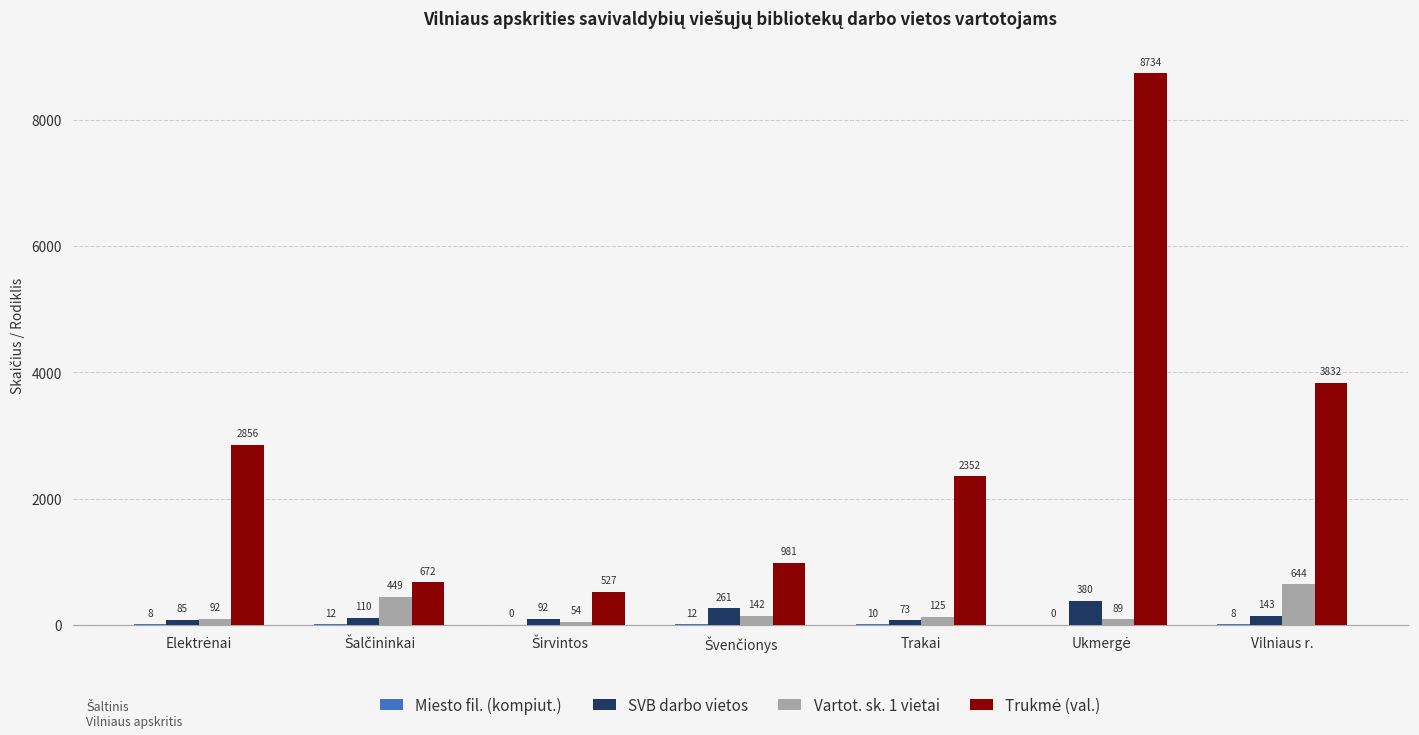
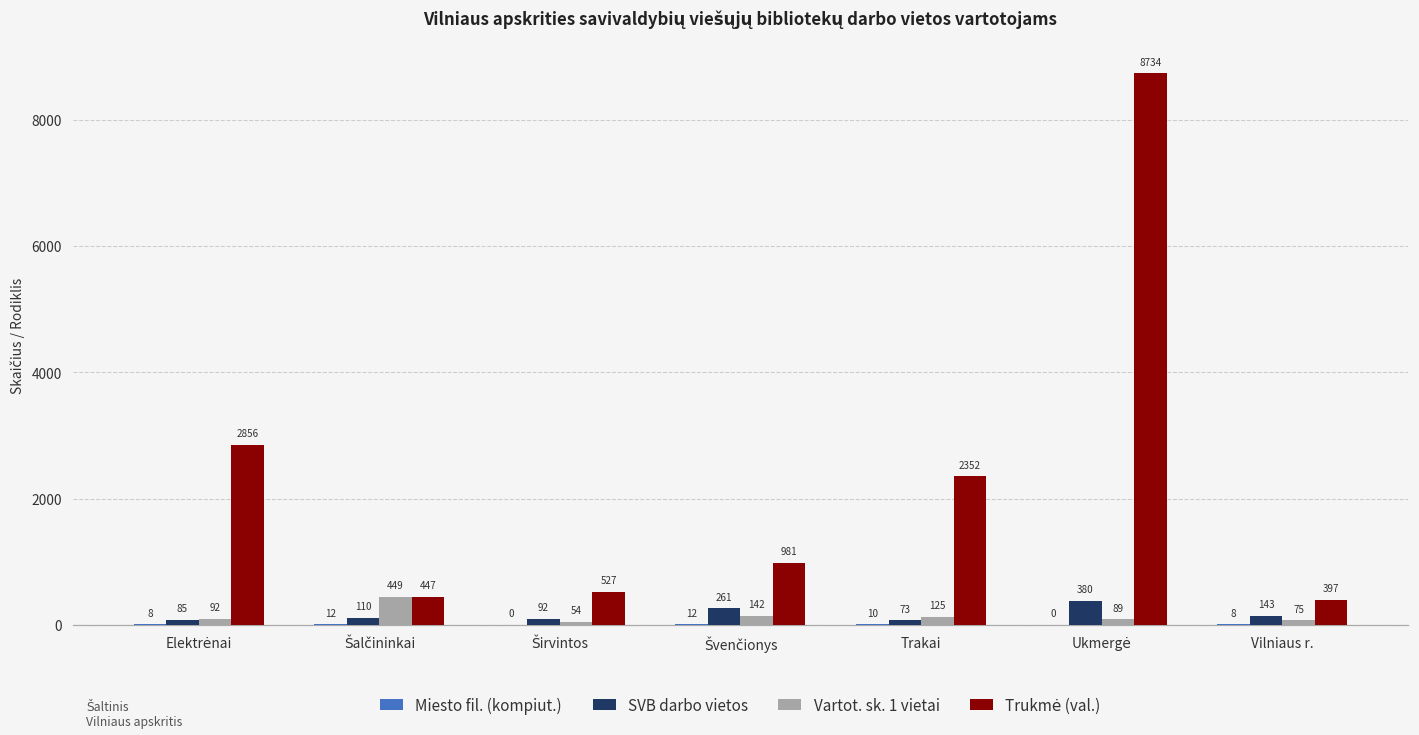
  {
    "Miesto fil. (kompiut.)": {
      "Elektrėnai": 8,
      "Šalčininkai": 12,
      "Širvintos": 0,
      "Švenčionys": 12,
      "Trakai": 10,
      "Ukmergė": 0,
      "Vilniaus r.": 8
    },
    "SVB darbo vietos": {
      "Elektrėnai": 85,
      "Šalčininkai": 110,
      "Širvintos": 92,
      "Švenčionys": 261,
      "Trakai": 73,
      "Ukmergė": 380,
      "Vilniaus r.": 143
    },
    "Vartot. sk. 1 vietai": {
      "Elektrėnai": 92,
      "Šalčininkai": 449,
      "Širvintos": 54,
      "Švenčionys": 142,
      "Trakai": 125,
      "Ukmergė": 89,
-     "Vilniaus r.": 644
+     "Vilniaus r.": 75
    },
    "Trukmė (val.)": {
      "Elektrėnai": 2856,
-     "Šalčininkai": 672,
+     "Šalčininkai": 447,
      "Širvintos": 527,
      "Švenčionys": 981,
      "Trakai": 2352,
      "Ukmergė": 8734,
-     "Vilniaus r.": 3832
+     "Vilniaus r.": 397
    }
  }
